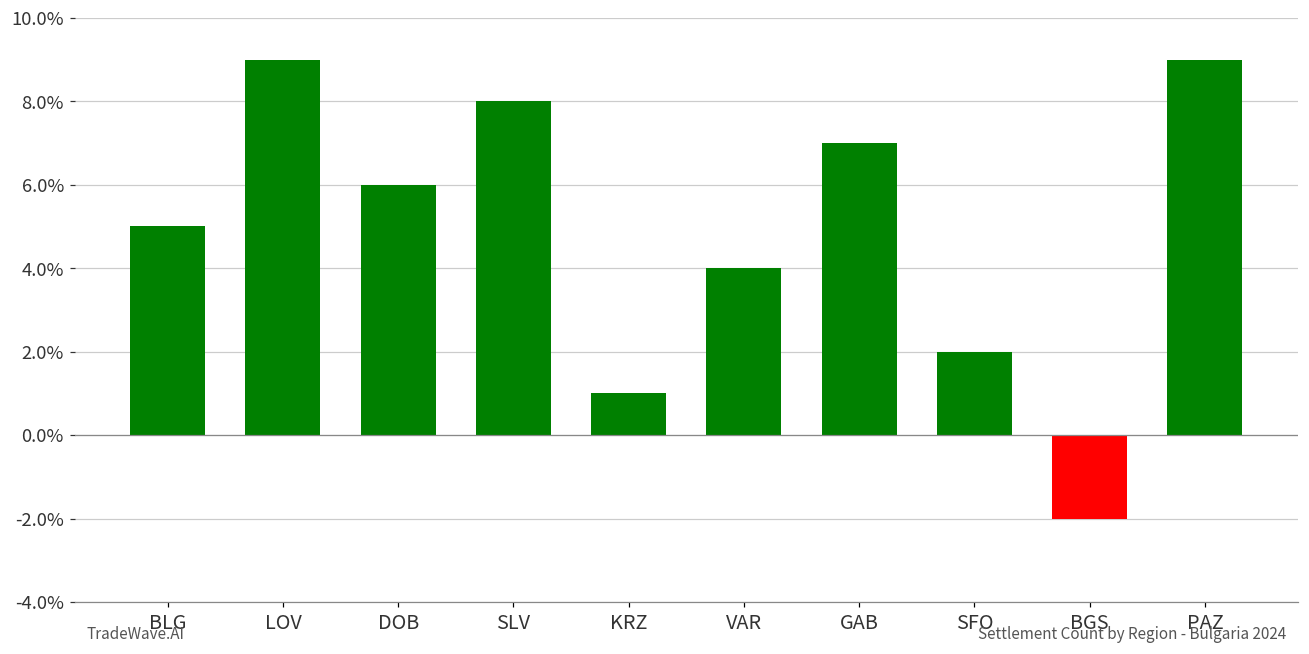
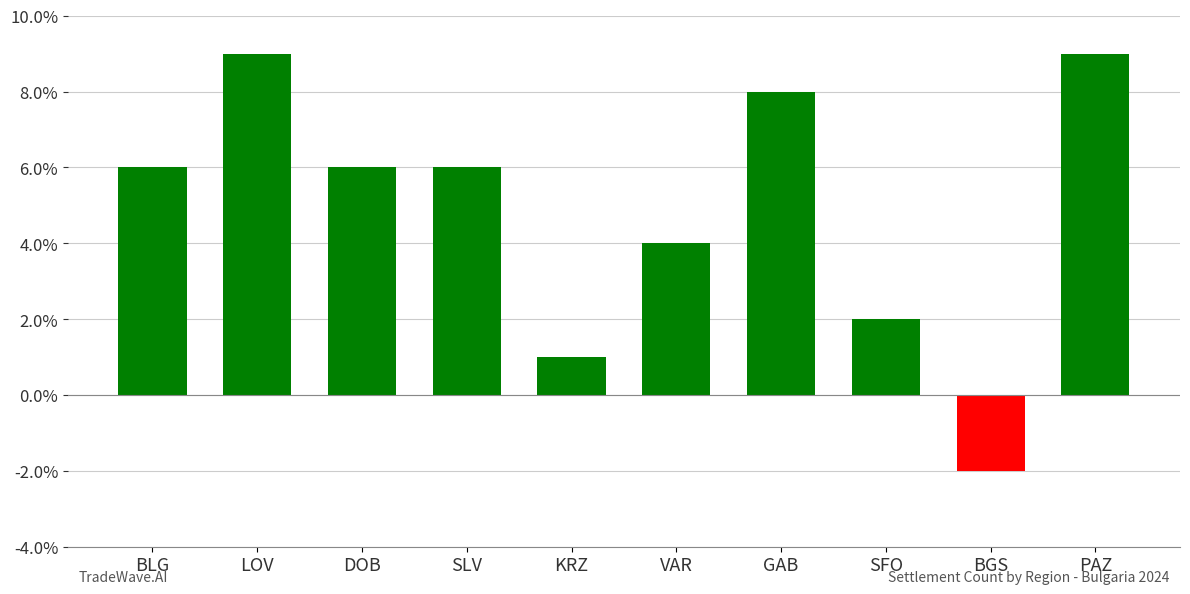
  {
-   "BLG": "5%",
+   "BLG": "6%",
    "LOV": "9%",
    "DOB": "6%",
-   "SLV": "8%",
+   "SLV": "6%",
    "KRZ": "1%",
    "VAR": "4%",
-   "GAB": "7%",
+   "GAB": "8%",
    "SFO": "2%",
    "BGS": "-2%",
    "PAZ": "9%"
  }
